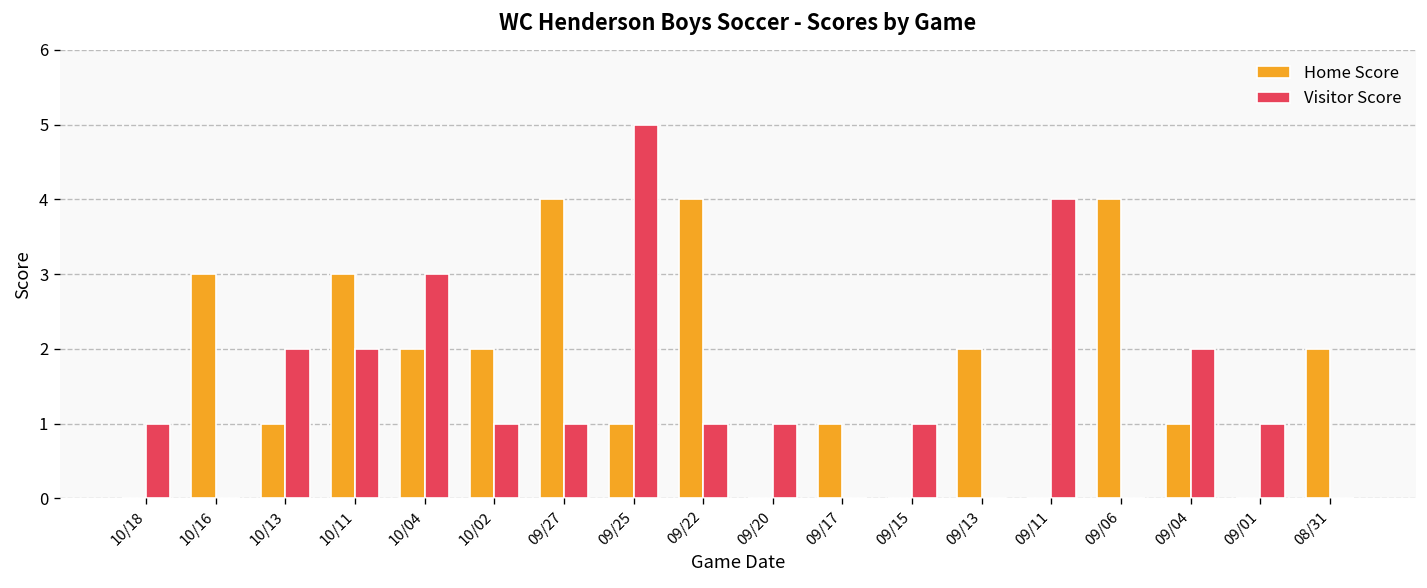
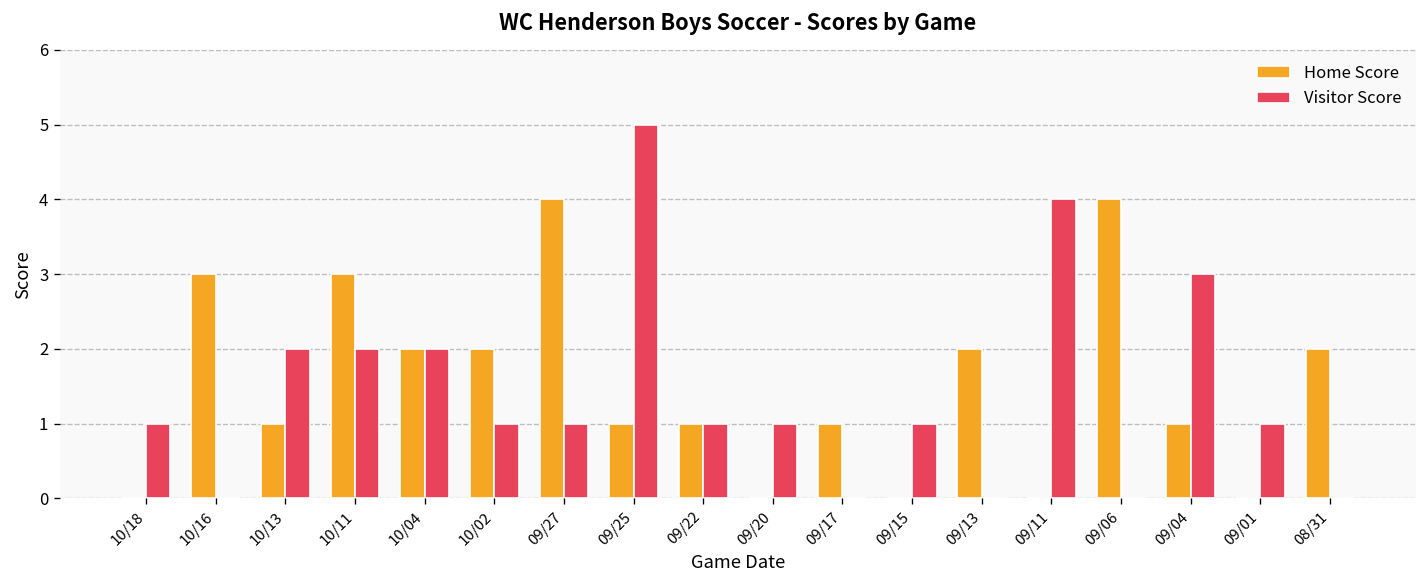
  {
    "Home Score": {
      "10/18": 0,
      "10/16": 3,
      "10/13": 1,
      "10/11": 3,
      "10/04": 2,
      "10/02": 2,
      "09/27": 4,
      "09/25": 1,
-     "09/22": 4,
+     "09/22": 1,
      "09/20": 0,
      "09/17": 1,
      "09/15": 0,
      "09/13": 2,
      "09/11": 0,
      "09/06": 4,
      "09/04": 1,
      "09/01": 0,
      "08/31": 2
    },
    "Visitor Score": {
      "10/18": 1,
      "10/16": 0,
      "10/13": 2,
      "10/11": 2,
-     "10/04": 3,
+     "10/04": 2,
      "10/02": 1,
      "09/27": 1,
      "09/25": 5,
      "09/22": 1,
      "09/20": 1,
      "09/17": 0,
      "09/15": 1,
      "09/13": 0,
      "09/11": 4,
      "09/06": 0,
-     "09/04": 2,
+     "09/04": 3,
      "09/01": 1,
      "08/31": 0
    }
  }
